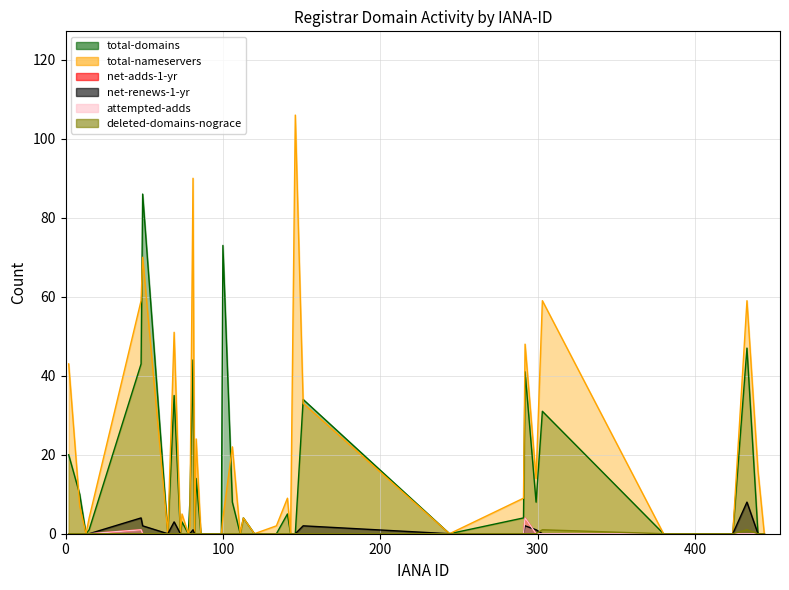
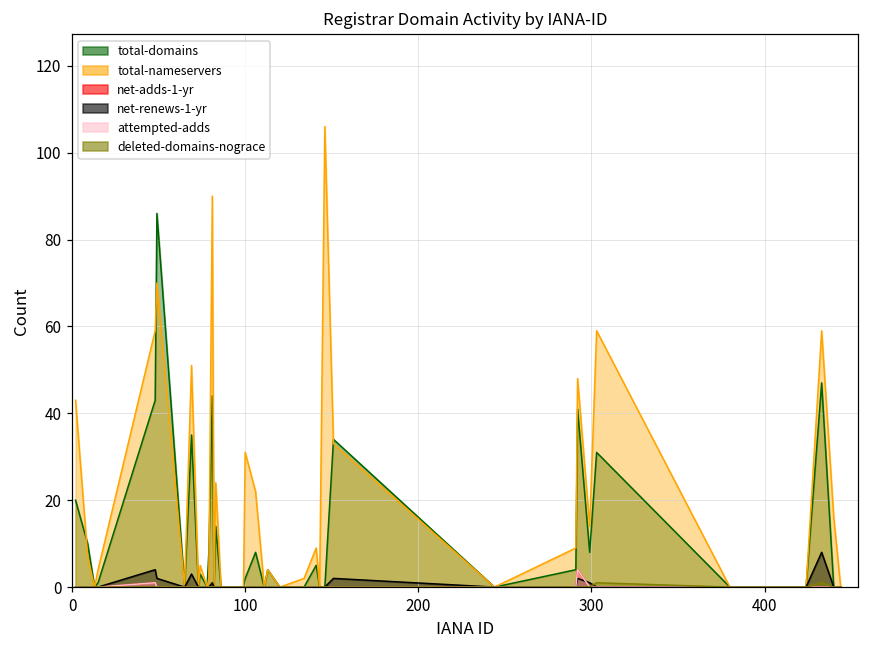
  {
    "total-domains": {
-     "100": 73
+     "100": 2
    },
    "total-nameservers": {
-     "100": 4
+     "100": 31
    }
  }
